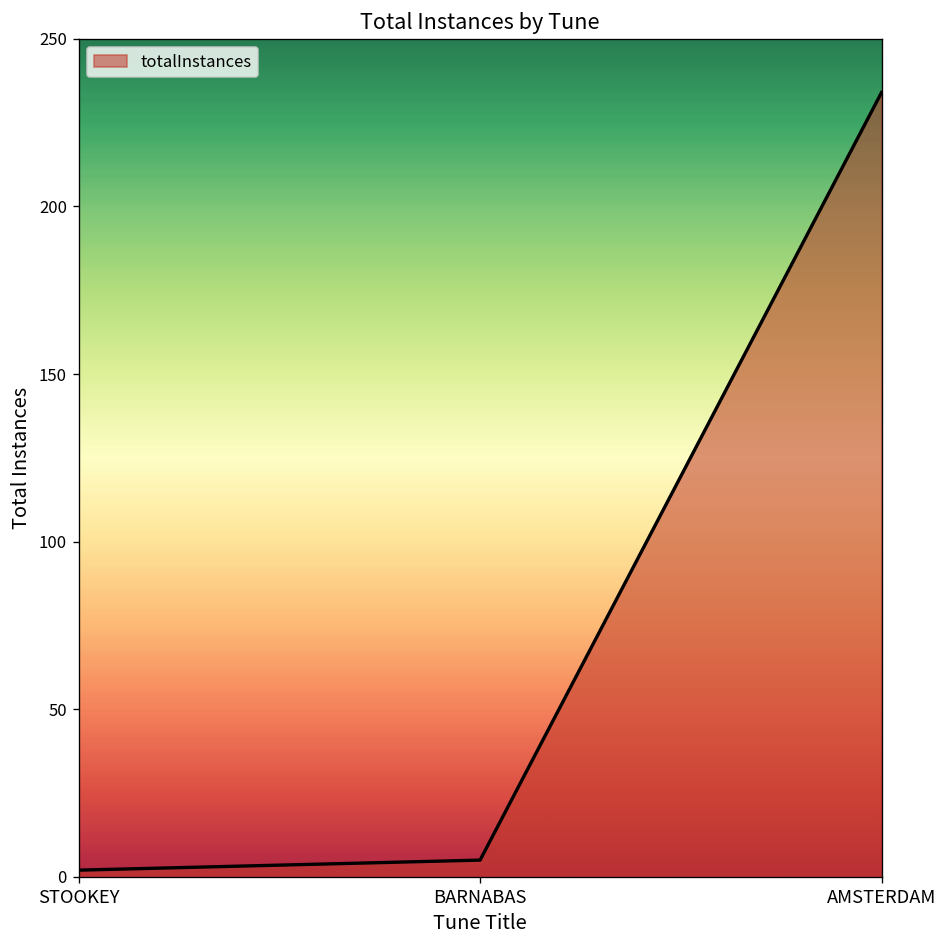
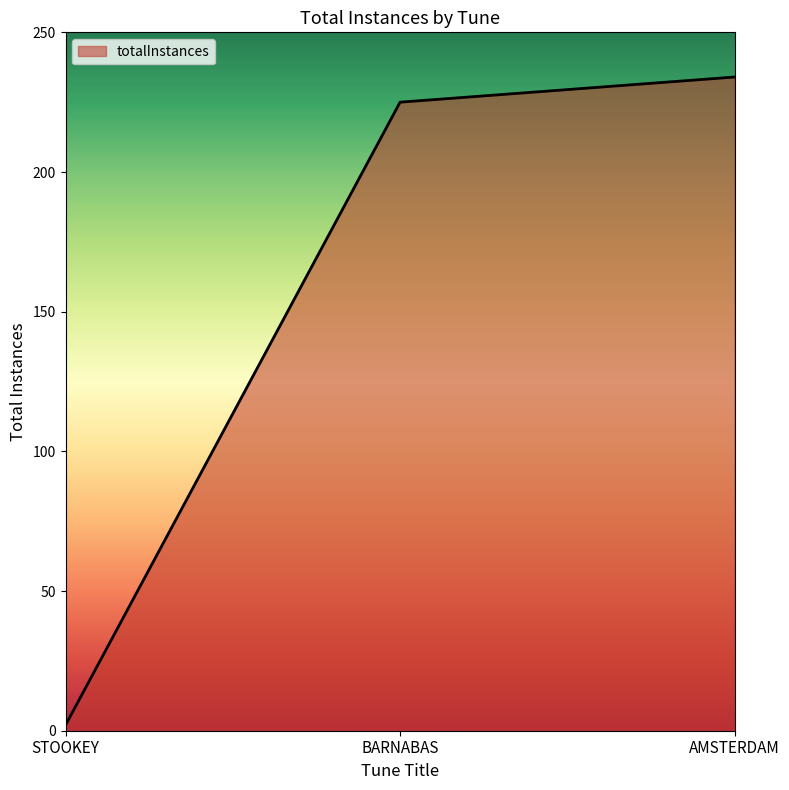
  {
    "STOOKEY": 2,
-   "BARNABAS": 5,
+   "BARNABAS": 225,
    "AMSTERDAM": 234
  }
